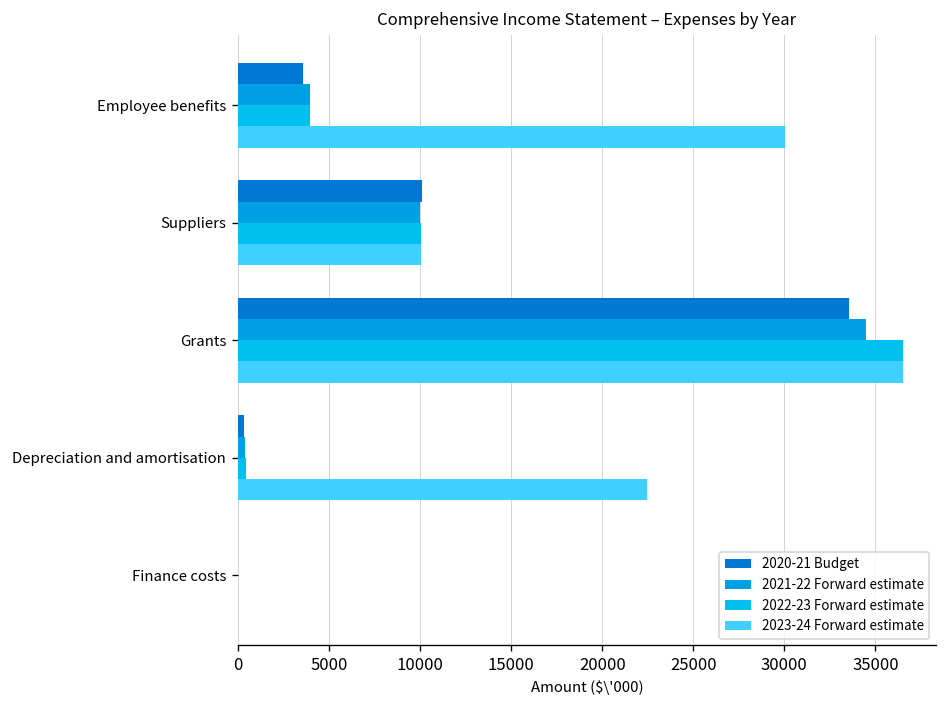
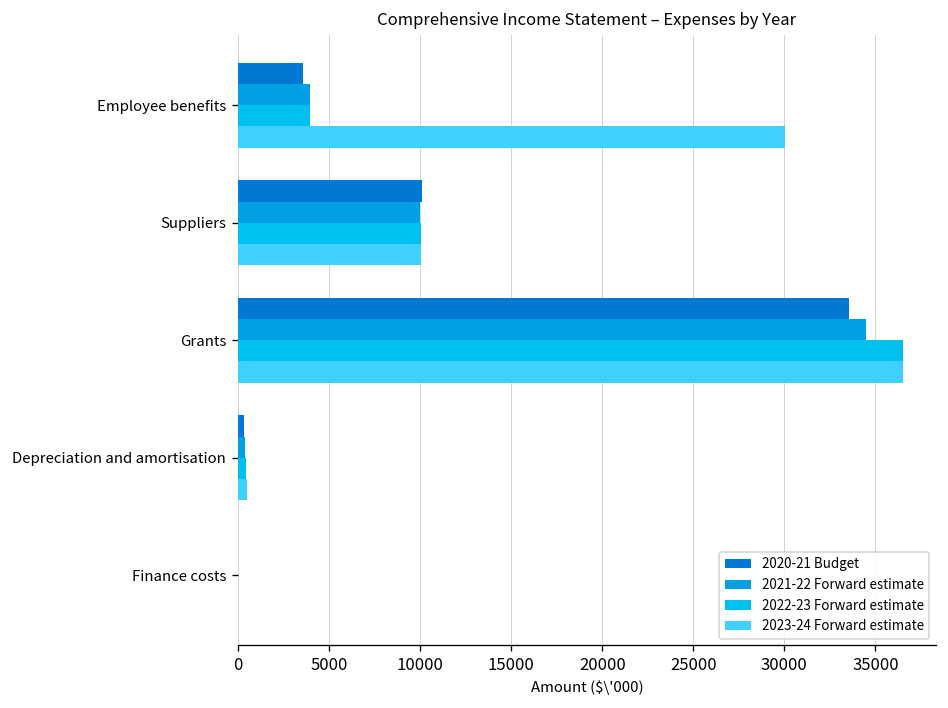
  {
    "2023-24 Forward estimate": {
      "Employee benefits": 30100,
      "Suppliers": 10100,
      "Grants": 36500,
-     "Depreciation and amortisation": 22500
+     "Depreciation and amortisation": 500
    }
  }
